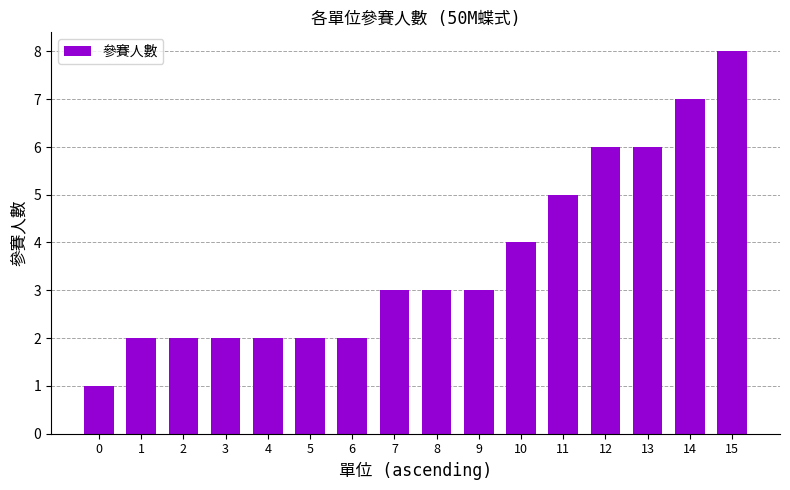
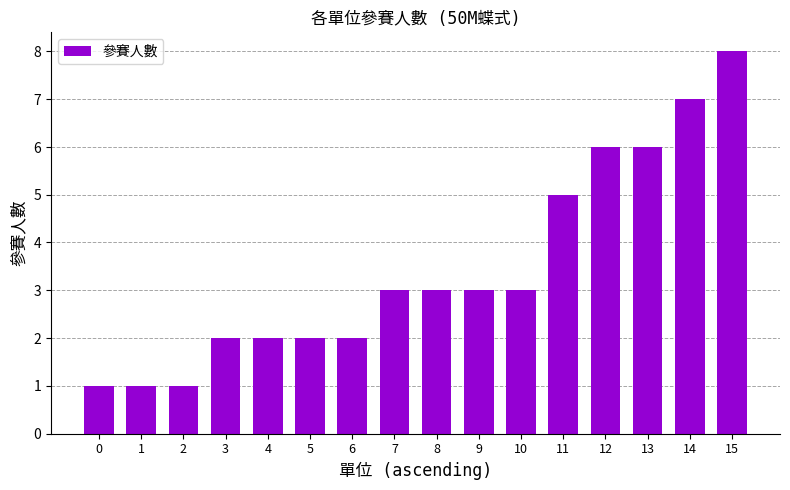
  {
    "0": 1,
-   "1": 2,
-   "2": 2,
+   "1": 1,
+   "2": 1,
    "3": 2,
    "4": 2,
    "5": 2,
    "6": 2,
    "7": 3,
    "8": 3,
    "9": 3,
-   "10": 4,
+   "10": 3,
    "11": 5,
    "12": 6,
    "13": 6,
    "14": 7,
    "15": 8
  }
